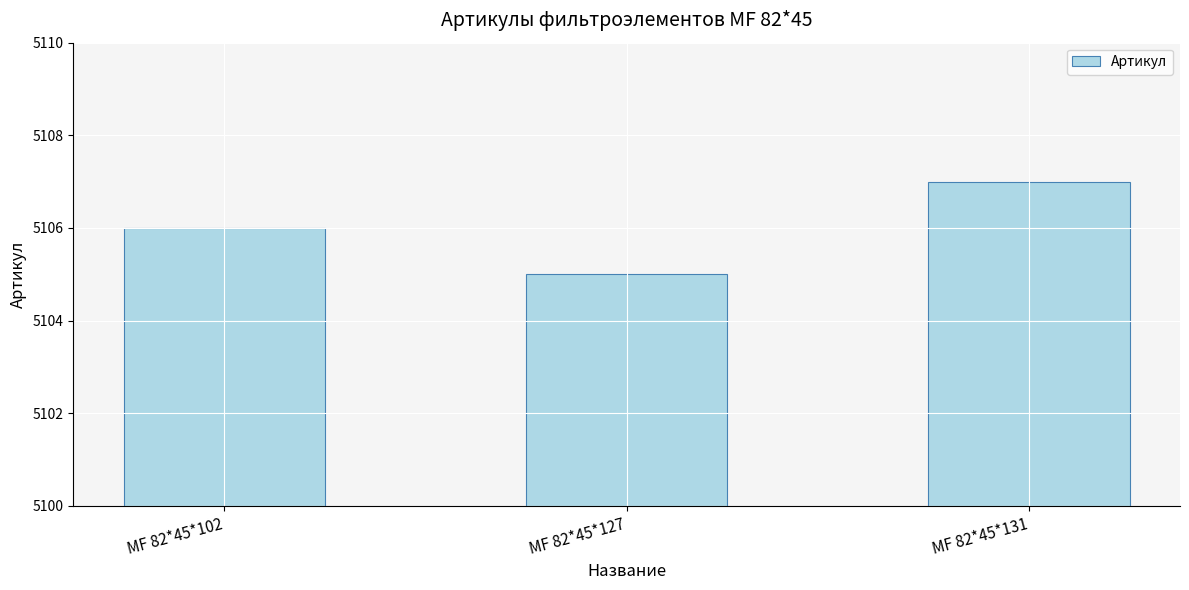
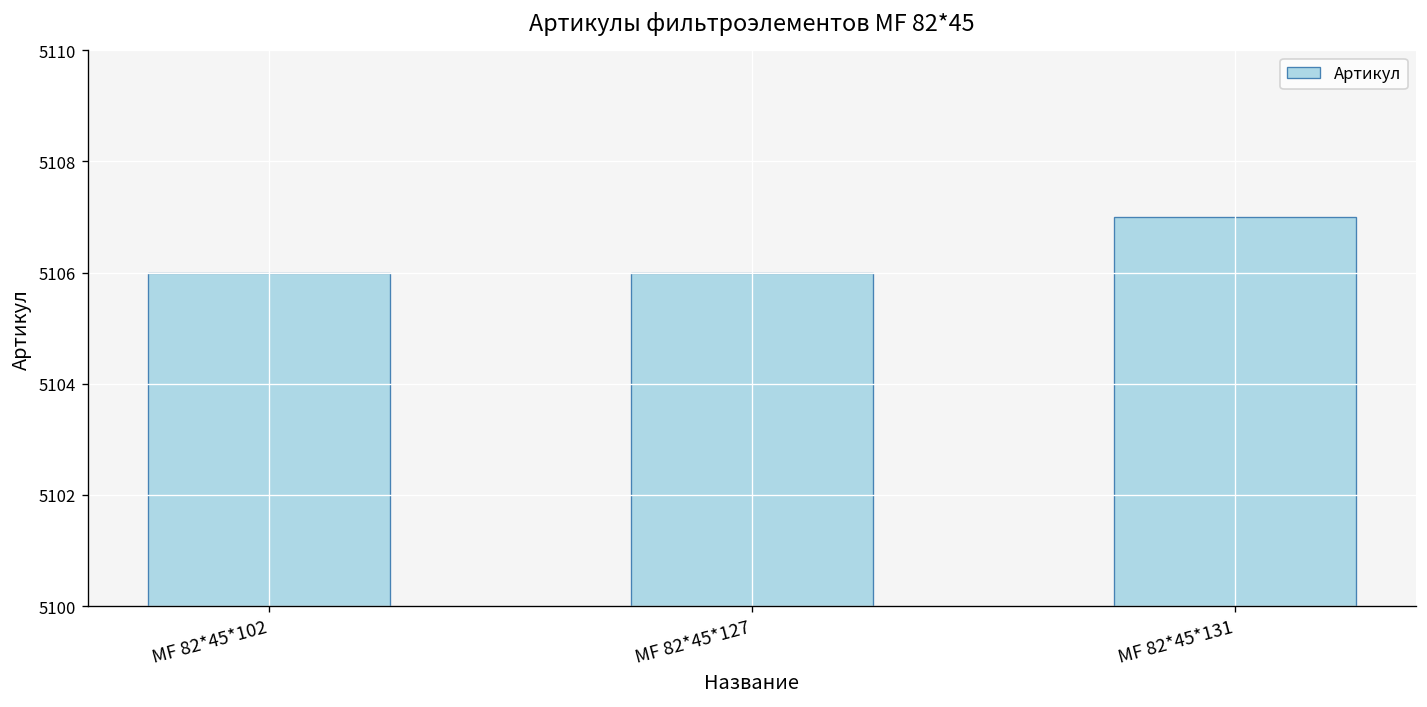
  {
    "МF 82*45*102": 5106,
-   "МF 82*45*127": 5105,
+   "МF 82*45*127": 5106,
    "МF 82*45*131": 5107
  }
